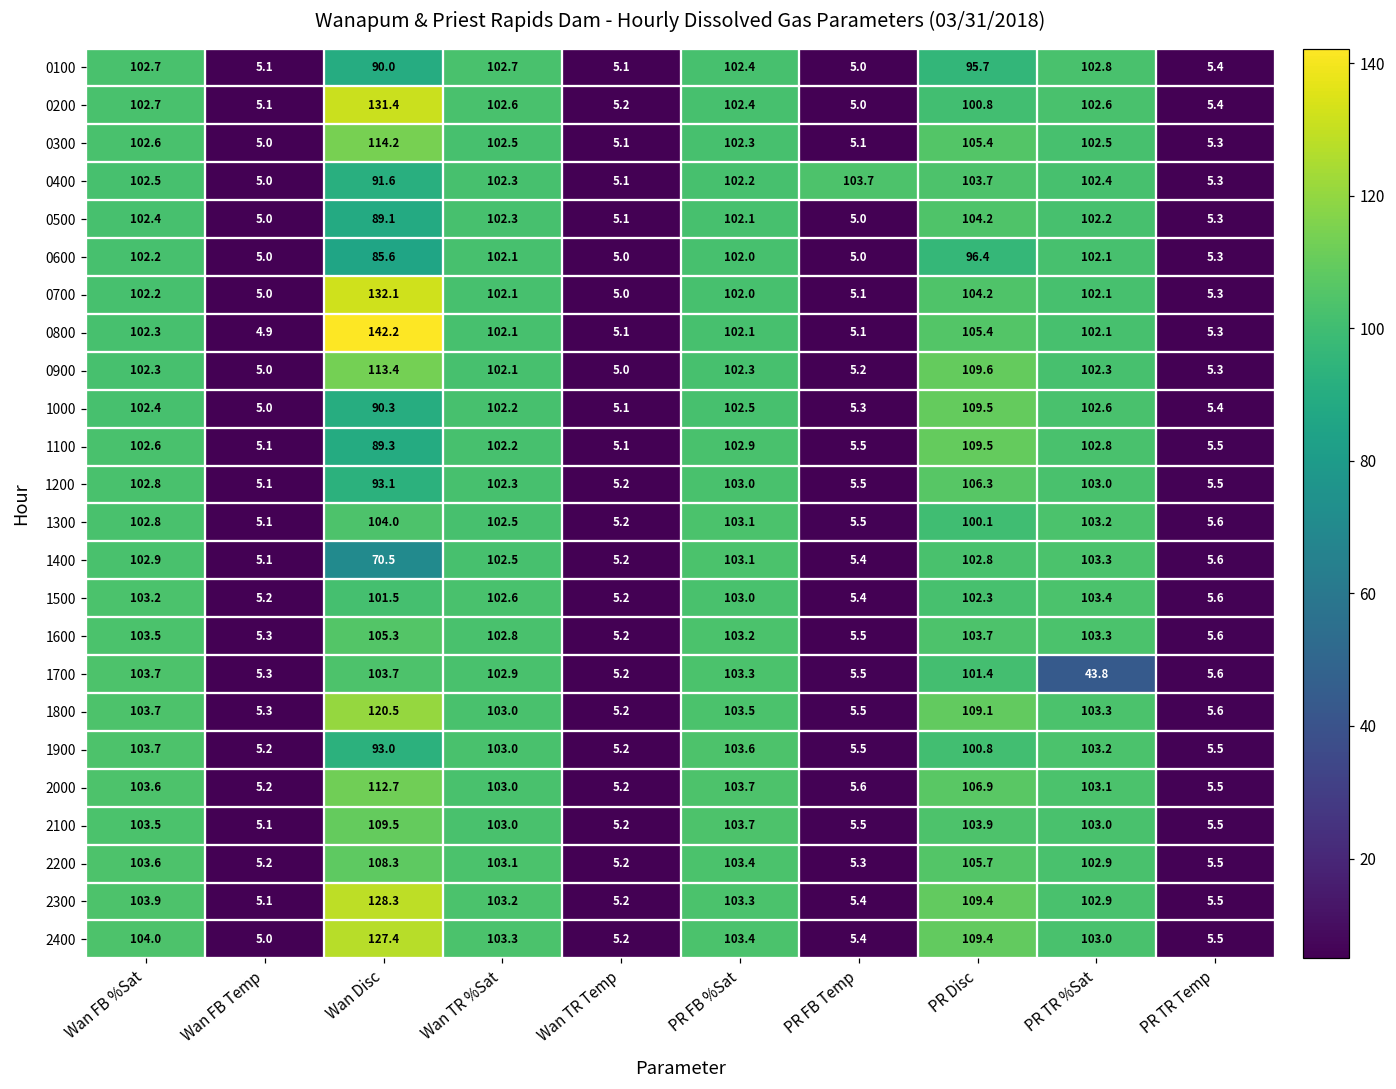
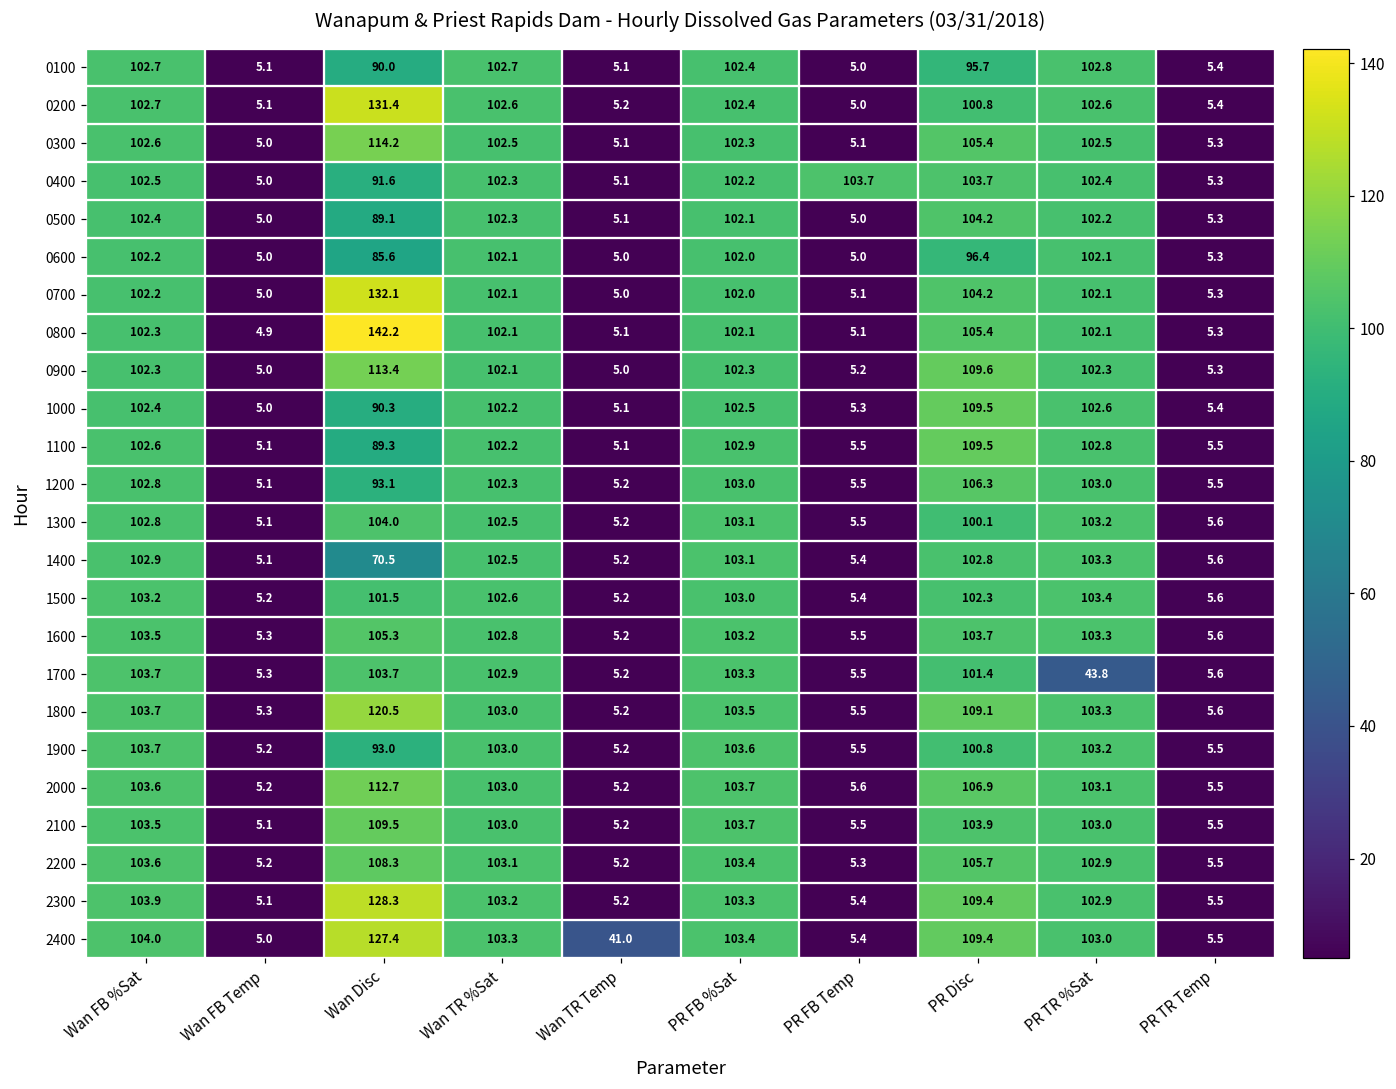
  {
    "2400": {
      "Wan FB %Sat": 104.0,
      "Wan FB Temp": 5.0,
      "Wan Disc": 127.4,
      "Wan TR %Sat": 103.3,
-     "Wan TR Temp": 5.2,
+     "Wan TR Temp": 41.0,
      "PR FB %Sat": 103.4,
      "PR FB Temp": 5.4,
      "PR Disc": 109.4,
      "PR TR %Sat": 103.0,
      "PR TR Temp": 5.5
    }
  }
